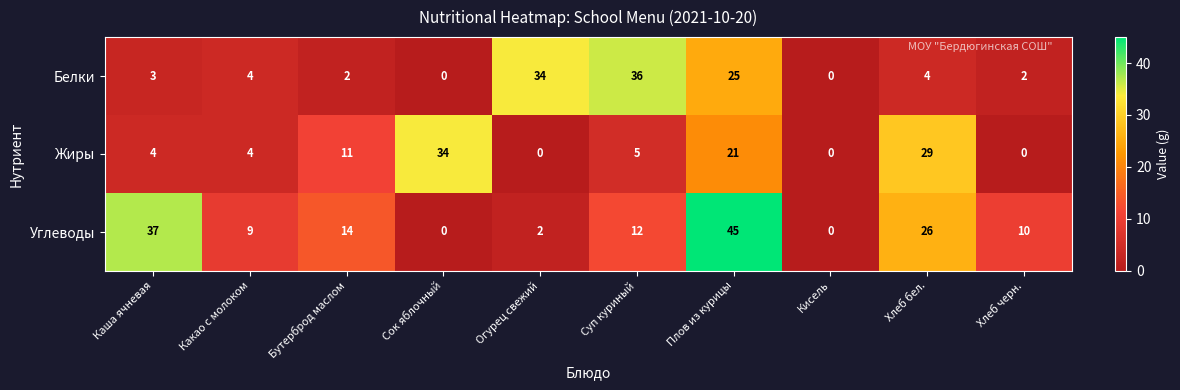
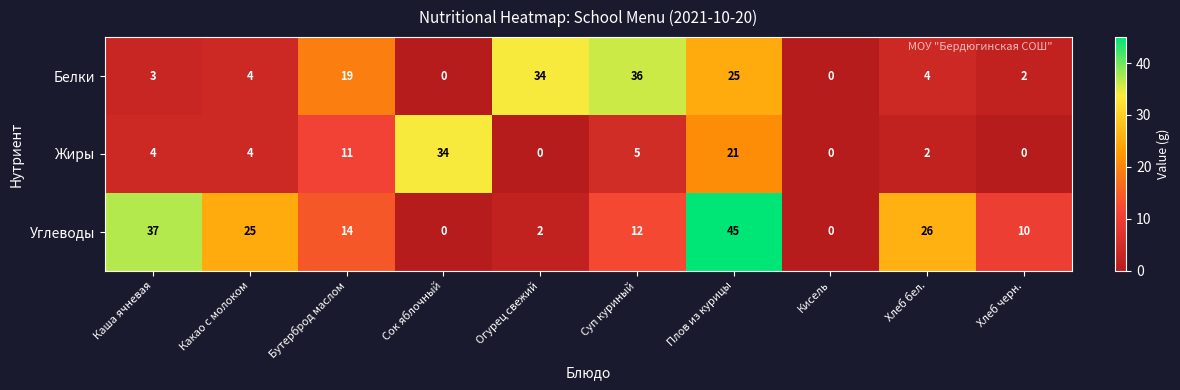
  {
    "Белки": {
      "Каша ячневая": 3,
      "Какао с молоком": 4,
-     "Бутерброд маслом": 2,
+     "Бутерброд маслом": 19,
      "Сок яблочный": 0,
      "Огурец свежий": 34,
      "Суп куриный": 36,
      "Плов из курицы": 25,
      "Кисель": 0,
      "Хлеб бел.": 4
    },
    "Жиры": {
      "Каша ячневая": 4,
      "Какао с молоком": 4,
      "Бутерброд маслом": 11,
      "Сок яблочный": 34,
      "Огурец свежий": 0,
      "Суп куриный": 5,
      "Плов из курицы": 21,
      "Кисель": 0,
-     "Хлеб бел.": 29,
+     "Хлеб бел.": 2,
      "Хлеб черн.": 0
    },
    "Углеводы": {
      "Каша ячневая": 37,
-     "Какао с молоком": 9,
+     "Какао с молоком": 25,
      "Бутерброд маслом": 14,
      "Сок яблочный": 0,
      "Огурец свежий": 2,
      "Суп куриный": 12,
      "Плов из курицы": 45,
      "Кисель": 0,
      "Хлеб бел.": 26,
      "Хлеб черн.": 10
    }
  }
